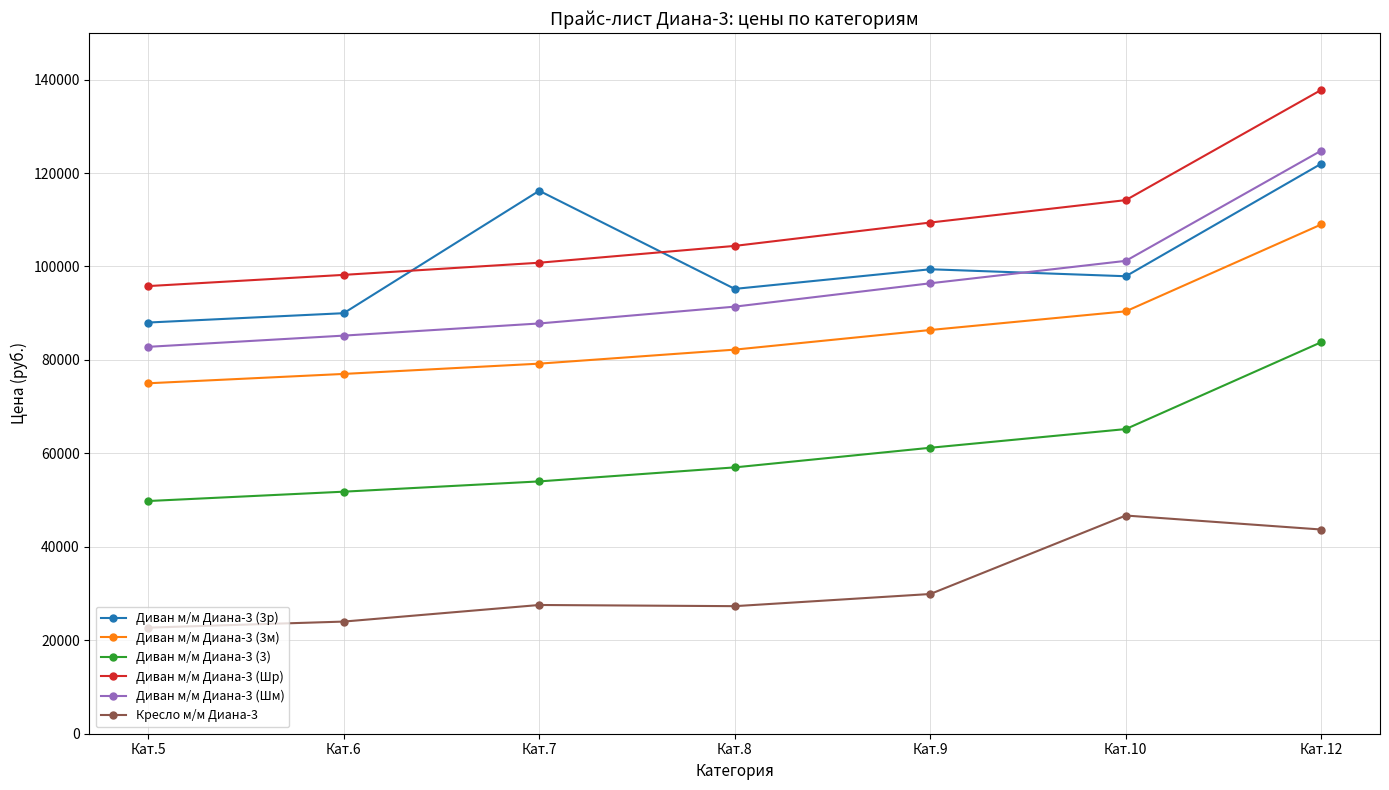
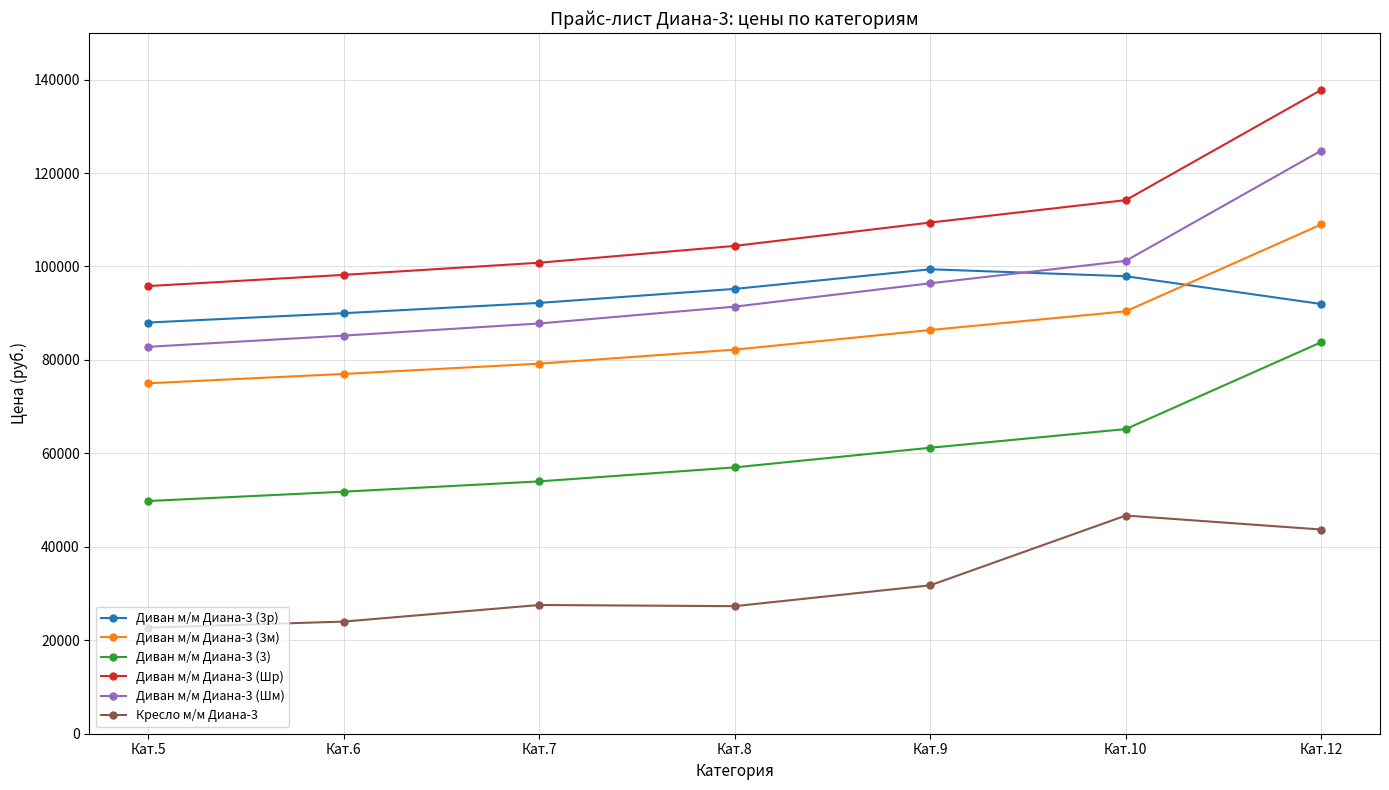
  {
    "Диван м/м Диана-3 (3р)": {
      "Кат.5": 88000,
      "Кат.6": 90000,
-     "Кат.7": 116000,
+     "Кат.7": 92000,
      "Кат.8": 95000,
      "Кат.9": 99000,
      "Кат.10": 98000,
-     "Кат.12": 122000
+     "Кат.12": 92000
    },
    "Диван м/м Диана-3 (3м)": {
      "Кат.5": 75000,
      "Кат.6": 77000,
      "Кат.7": 79000,
      "Кат.8": 82000,
      "Кат.9": 86000,
      "Кат.10": 90000,
      "Кат.12": 109000
    },
    "Диван м/м Диана-3 (3)": {
      "Кат.5": 50000,
      "Кат.6": 52000,
      "Кат.7": 54000,
      "Кат.8": 57000,
      "Кат.9": 61000,
      "Кат.10": 65000,
      "Кат.12": 84000
    },
    "Диван м/м Диана-3 (Шр)": {
      "Кат.5": 96000,
      "Кат.6": 98000,
      "Кат.7": 101000,
      "Кат.8": 104000,
      "Кат.9": 109000,
      "Кат.10": 114000,
      "Кат.12": 138000
    },
    "Диван м/м Диана-3 (Шм)": {
      "Кат.5": 83000,
      "Кат.6": 85000,
      "Кат.7": 88000,
      "Кат.8": 91000,
      "Кат.9": 96000,
      "Кат.10": 101000,
      "Кат.12": 125000
    },
    "Кресло м/м Диана-3": {
      "Кат.6": 24000,
      "Кат.7": 28000,
      "Кат.8": 27000,
-     "Кат.9": 30000,
+     "Кат.9": 32000,
      "Кат.10": 47000,
      "Кат.12": 44000
    }
  }
